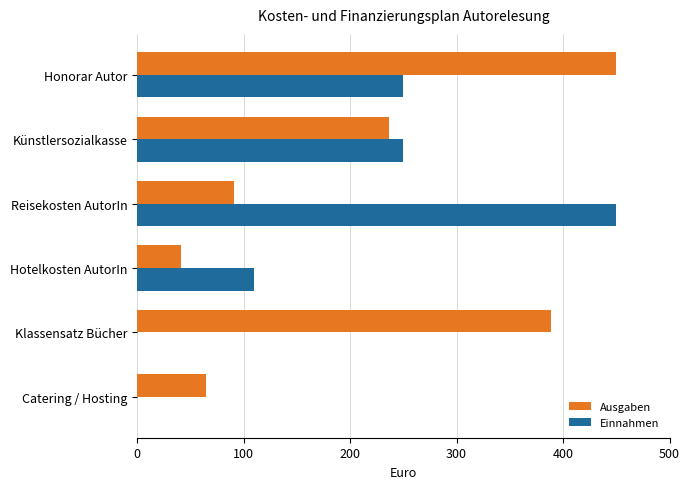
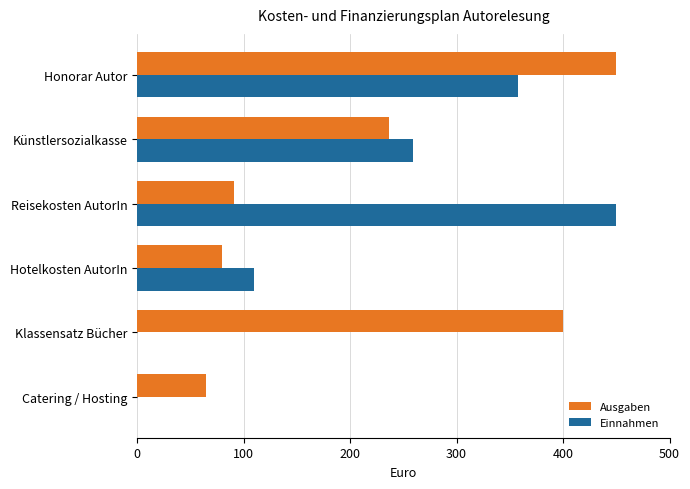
  {
    "Ausgaben": {
      "Honorar Autor": 450,
      "Künstlersozialkasse": 236,
      "Reisekosten AutorIn": 91,
-     "Hotelkosten AutorIn": 41,
-     "Klassensatz Bücher": 389,
+     "Hotelkosten AutorIn": 80,
+     "Klassensatz Bücher": 400,
      "Catering / Hosting": 65
    },
    "Einnahmen": {
-     "Honorar Autor": 250,
-     "Künstlersozialkasse": 250,
+     "Honorar Autor": 358,
+     "Künstlersozialkasse": 259,
      "Reisekosten AutorIn": 450,
      "Hotelkosten AutorIn": 110,
      "Klassensatz Bücher": 0,
      "Catering / Hosting": 0
    }
  }
